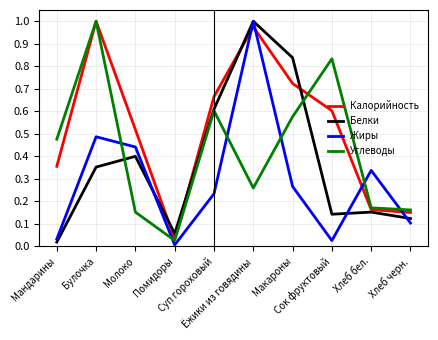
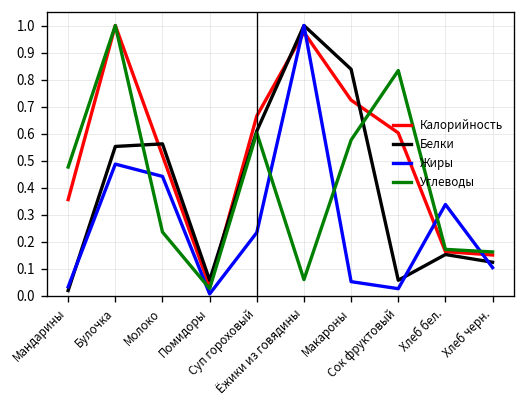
  {
    "Калорийность": {
      "Мандарины": 0.36,
      "Молоко": 0.52,
      "Суп гороховый": 0.67,
      "Ёжики из говядины": 0.97,
      "Макароны": 0.72,
      "Сок фруктовый": 0.60
    },
    "Белки": {
      "Мандарины": 0.02,
-     "Булочка": 0.35,
-     "Молоко": 0.40,
+     "Булочка": 0.55,
+     "Молоко": 0.56,
      "Помидоры": 0.06,
      "Макароны": 0.84,
-     "Сок фруктовый": 0.14,
+     "Сок фруктовый": 0.06,
      "Хлеб черн.": 0.12
    },
    "Жиры": {
      "Мандарины": 0.03,
      "Булочка": 0.49,
      "Молоко": 0.44,
      "Помидоры": 0.01,
      "Суп гороховый": 0.23,
-     "Макароны": 0.27,
+     "Макароны": 0.05,
      "Сок фруктовый": 0.03,
      "Хлеб бел.": 0.34,
      "Хлеб черн.": 0.10
    },
    "Углеводы": {
      "Мандарины": 0.48,
-     "Молоко": 0.15,
-     "Ёжики из говядины": 0.26,
+     "Молоко": 0.24,
+     "Ёжики из говядины": 0.06,
      "Макароны": 0.58,
      "Сок фруктовый": 0.83
    }
  }
